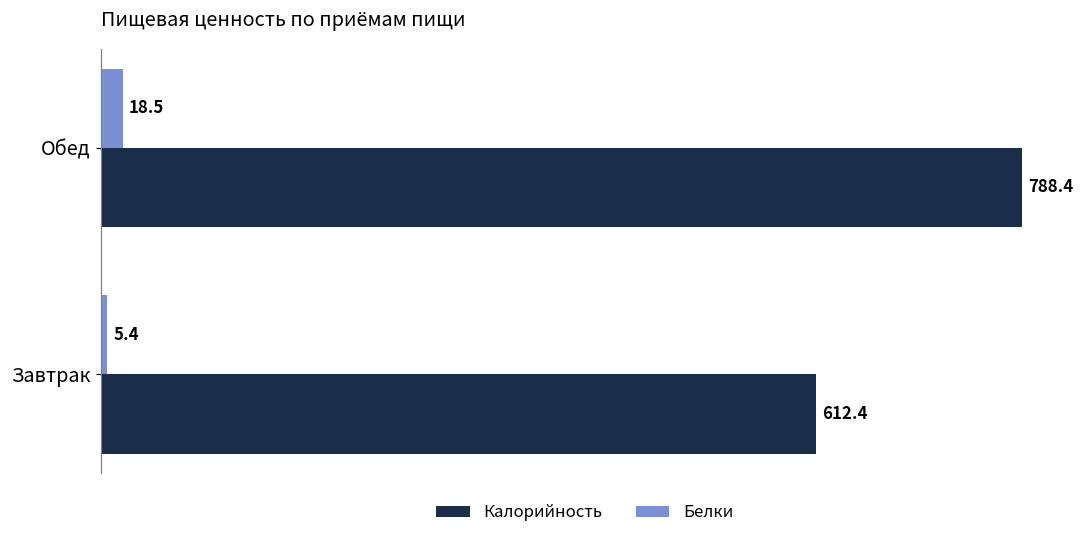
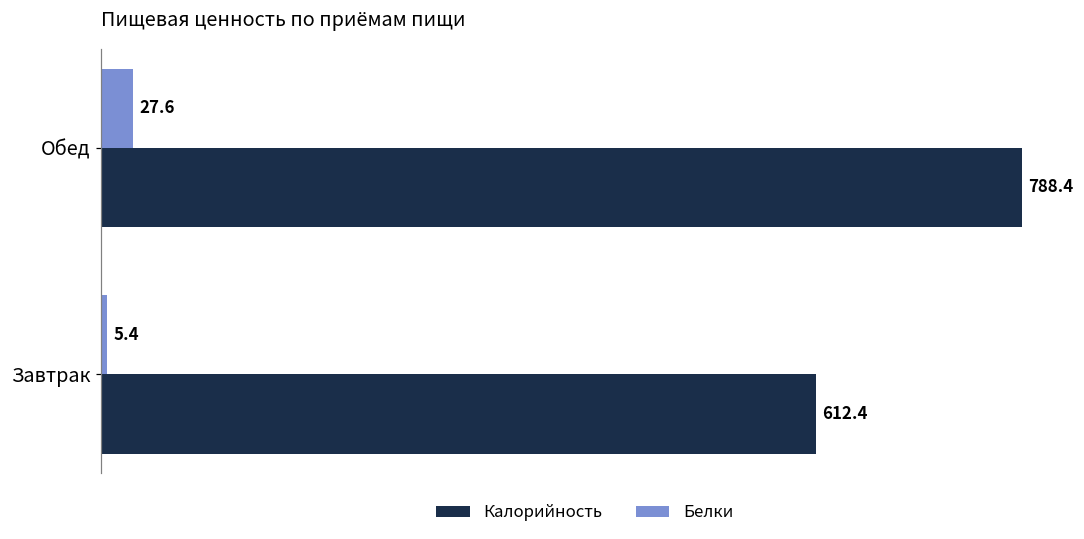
  {
    "Калорийность": {
      "Обед": 788.4,
      "Завтрак": 612.4
    },
    "Белки": {
-     "Обед": 18.5,
+     "Обед": 27.6,
      "Завтрак": 5.4
    }
  }
